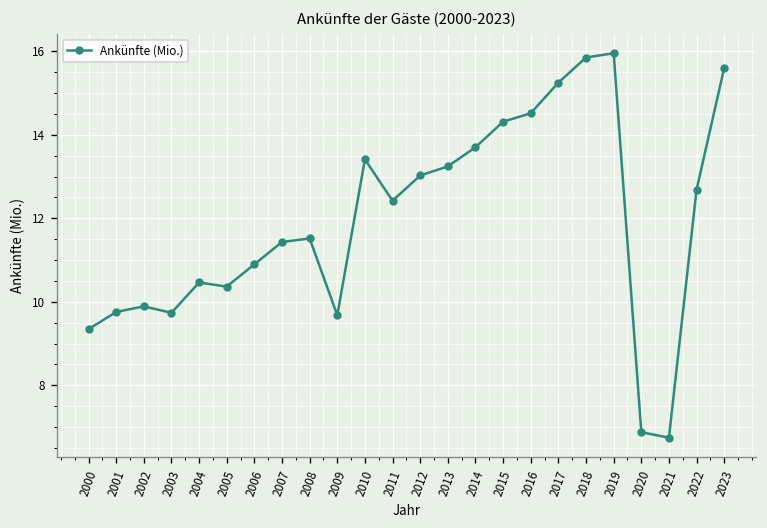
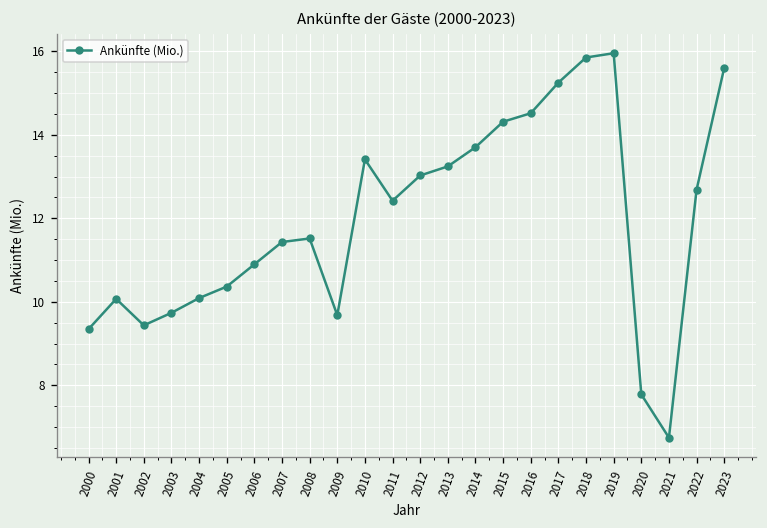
  {
    "2000": 9.3,
-   "2001": 9.8,
-   "2002": 9.9,
+   "2001": 10.1,
+   "2002": 9.4,
    "2003": 9.7,
-   "2004": 10.5,
+   "2004": 10.1,
    "2005": 10.4,
    "2006": 10.9,
    "2007": 11.4,
    "2008": 11.5,
    "2009": 9.7,
    "2010": 13.4,
    "2011": 12.4,
    "2012": 13.0,
    "2013": 13.2,
    "2014": 13.7,
    "2015": 14.3,
    "2016": 14.5,
    "2017": 15.3,
    "2018": 15.9,
    "2019": 16.0,
-   "2020": 6.9,
+   "2020": 7.8,
    "2021": 6.7,
    "2022": 12.7,
    "2023": 15.6
  }
